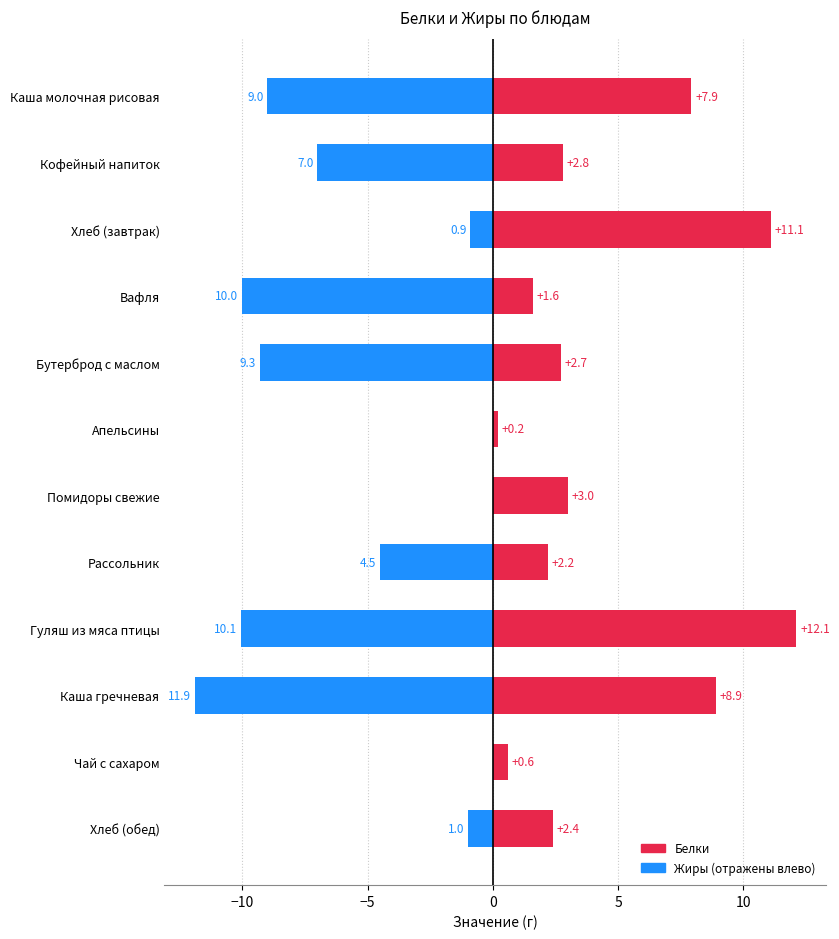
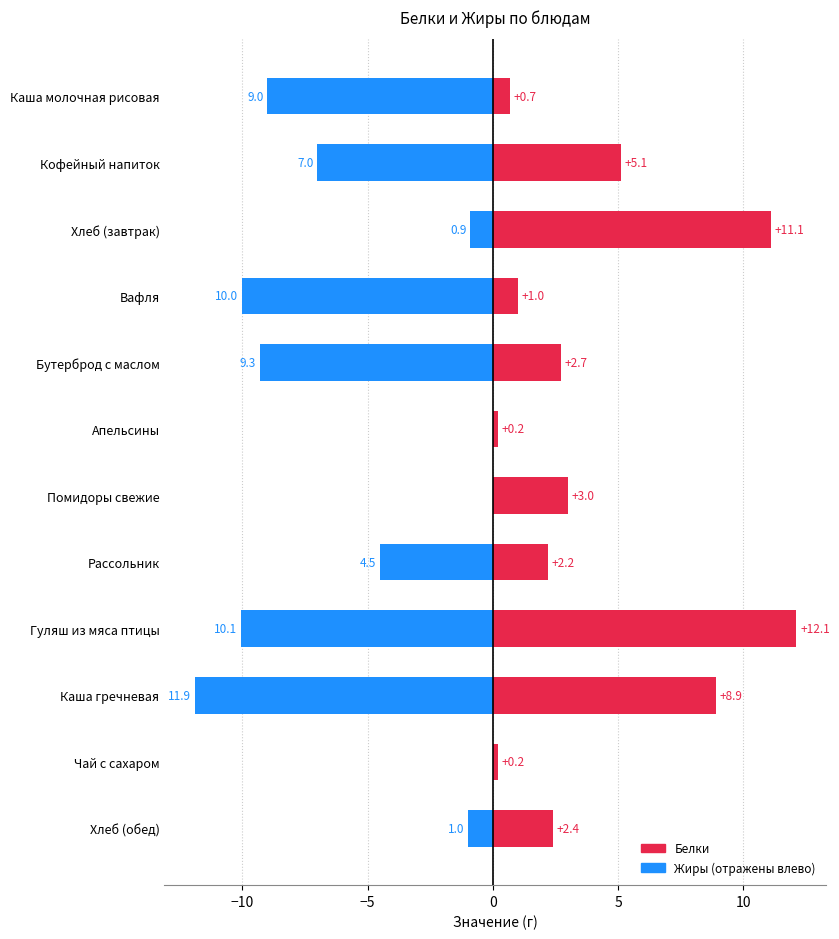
  {
    "Белки": {
-     "Каша молочная рисовая": "+7.9",
-     "Кофейный напиток": "+2.8",
+     "Каша молочная рисовая": "+0.7",
+     "Кофейный напиток": "+5.1",
      "Хлеб (завтрак)": "+11.1",
-     "Вафля": "+1.6",
+     "Вафля": "+1.0",
      "Бутерброд с маслом": "+2.7",
      "Апельсины": "+0.2",
      "Помидоры свежие": "+3.0",
      "Рассольник": "+2.2",
      "Гуляш из мяса птицы": "+12.1",
      "Каша гречневая": "+8.9",
-     "Чай с сахаром": "+0.6",
+     "Чай с сахаром": "+0.2",
      "Хлеб (обед)": "+2.4"
    }
  }
